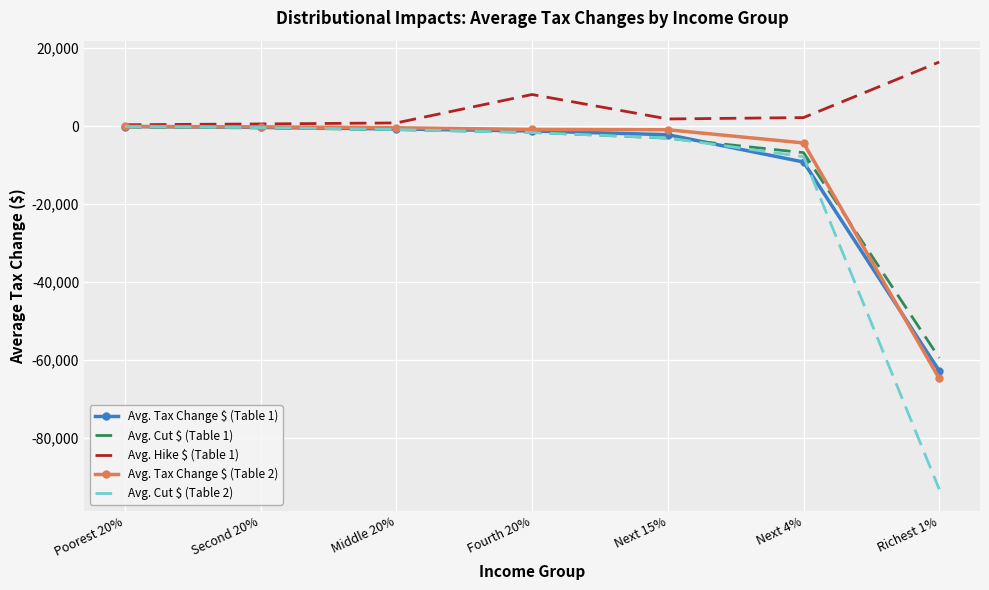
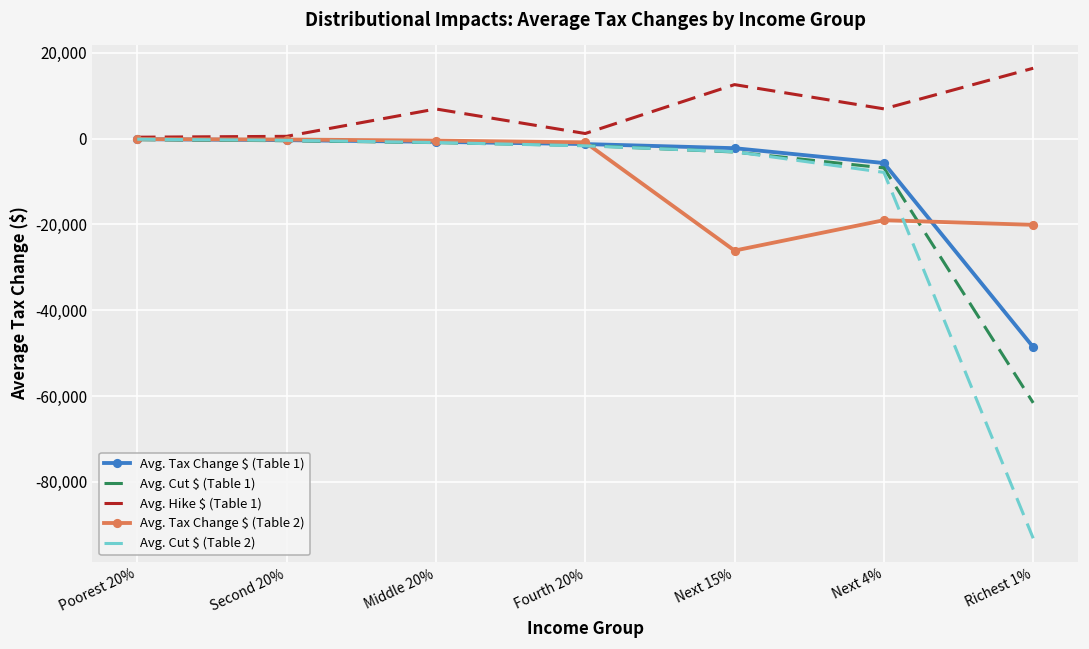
  {
    "Avg. Tax Change $ (Table 1)": {
      "Next 15%": "-2,000",
-     "Next 4%": "-9,000",
-     "Richest 1%": "-63,000"
+     "Next 4%": "-6,000",
+     "Richest 1%": "-49,000"
    },
    "Avg. Cut $ (Table 1)": {
      "Next 4%": "-7,000",
-     "Richest 1%": "-59,000"
+     "Richest 1%": "-62,000"
    },
    "Avg. Hike $ (Table 1)": {
      "Second 20%": "1,000",
-     "Middle 20%": "1,000",
-     "Fourth 20%": "8,000",
-     "Next 15%": "2,000",
-     "Next 4%": "2,000",
+     "Middle 20%": "7,000",
+     "Fourth 20%": "1,000",
+     "Next 15%": "13,000",
+     "Next 4%": "7,000",
      "Richest 1%": "16,000"
    },
    "Avg. Tax Change $ (Table 2)": {
-     "Next 15%": "-1,000",
-     "Next 4%": "-4,000",
-     "Richest 1%": "-65,000"
+     "Next 15%": "-26,000",
+     "Next 4%": "-19,000",
+     "Richest 1%": "-20,000"
    },
    "Avg. Cut $ (Table 2)": {
      "Next 4%": "-8,000",
      "Richest 1%": "-93,000"
    }
  }
